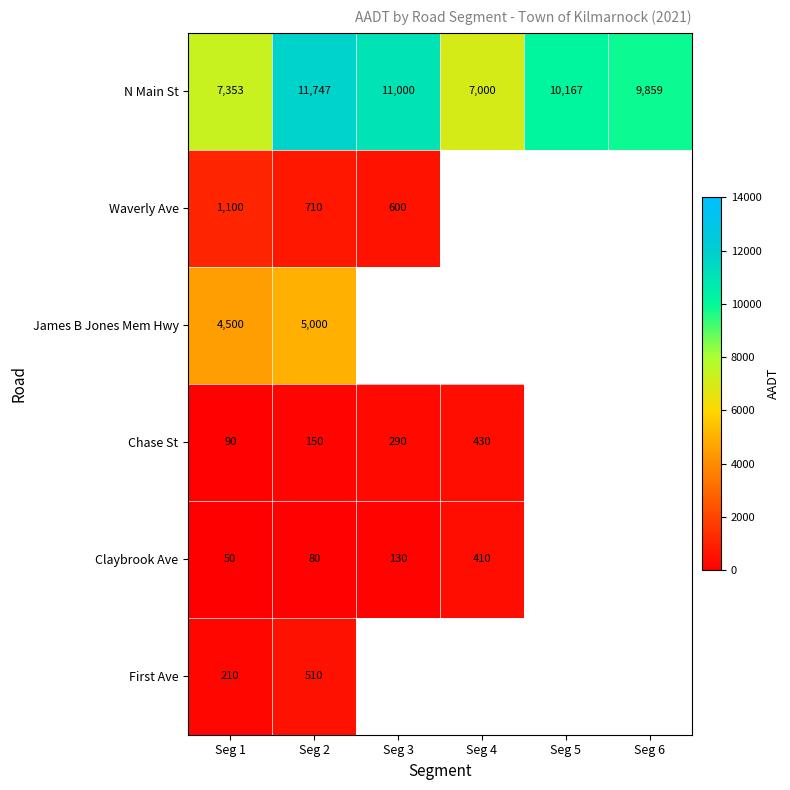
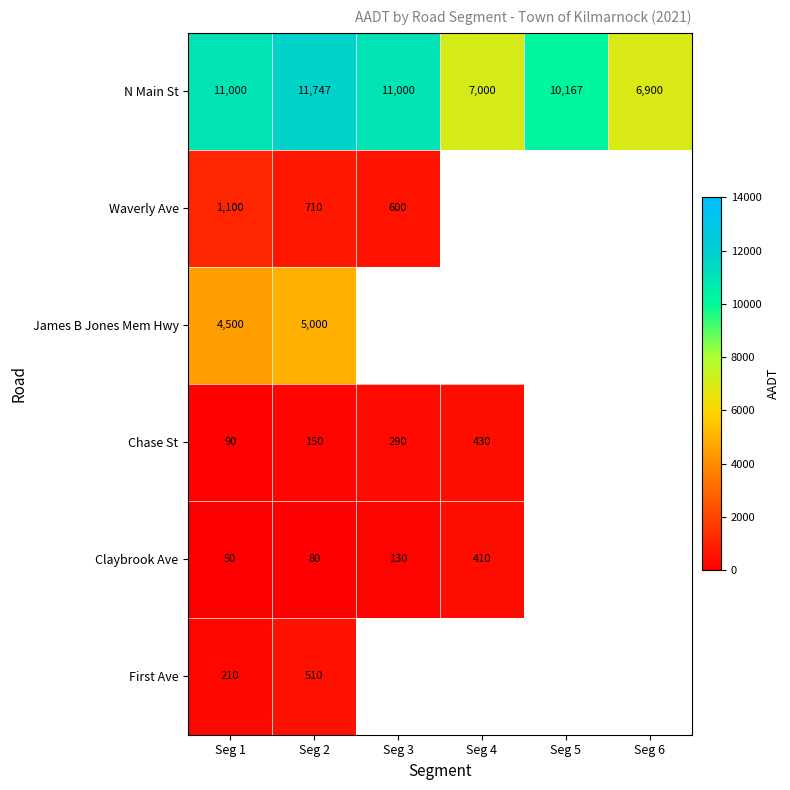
  {
    "N Main St": {
-     "Seg 1": "7,353",
+     "Seg 1": "11,000",
      "Seg 2": "11,747",
      "Seg 3": "11,000",
      "Seg 4": "7,000",
      "Seg 5": "10,167",
-     "Seg 6": "9,859"
+     "Seg 6": "6,900"
    },
    "Waverly Ave": {
      "Seg 1": "1,100",
      "Seg 2": "710",
      "Seg 3": "600"
    },
    "James B Jones Mem Hwy": {
      "Seg 1": "4,500",
      "Seg 2": "5,000"
    },
    "Chase St": {
      "Seg 1": "90",
      "Seg 2": "150",
      "Seg 3": "290",
      "Seg 4": "430"
    },
    "Claybrook Ave": {
      "Seg 1": "50",
      "Seg 2": "80",
      "Seg 3": "130",
      "Seg 4": "410"
    },
    "First Ave": {
      "Seg 1": "210",
      "Seg 2": "510"
    }
  }
